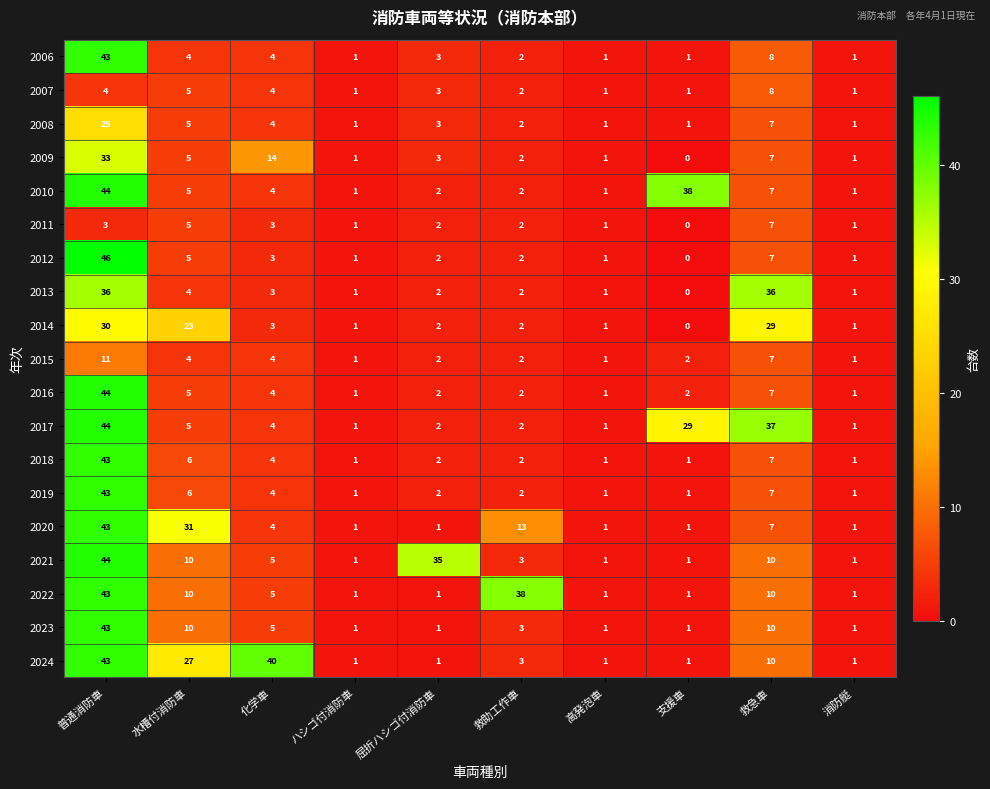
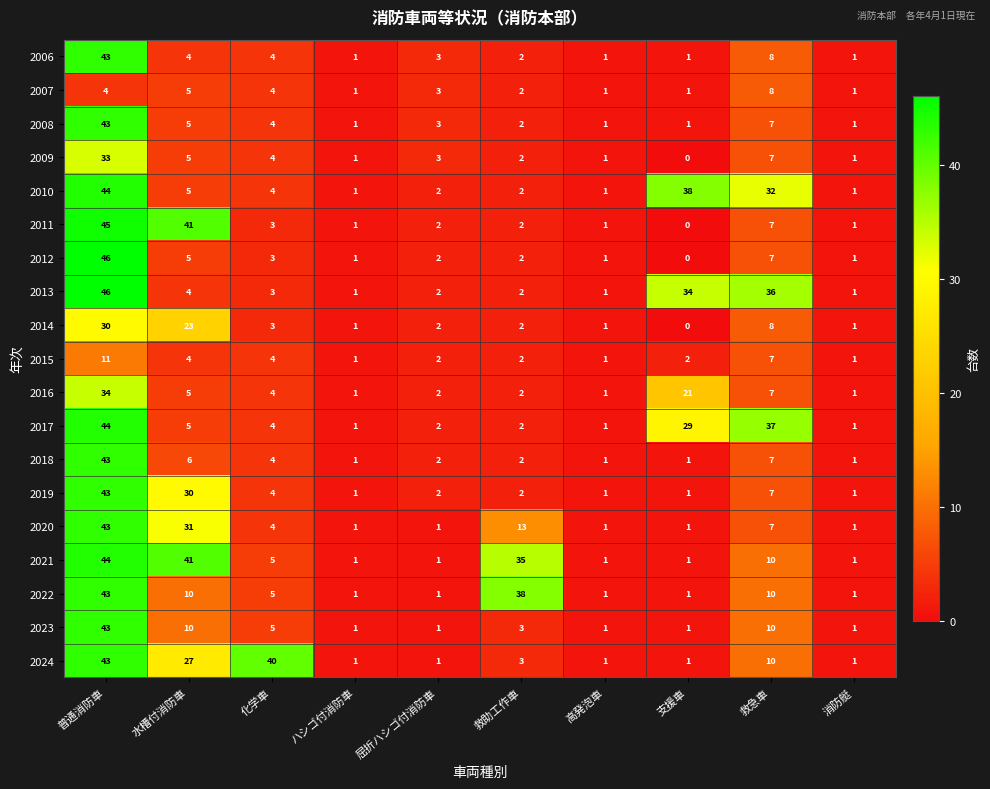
  {
    "2006": {
      "普通消防車": 43,
      "水槽付消防車": 4,
      "化学車": 4,
      "ハシゴ付消防車": 1,
      "屈折ハシゴ付消防車": 3,
      "救助工作車": 2,
      "高発泡車": 1,
      "支援車": 1,
      "救急車": 8,
      "消防艇": 1
    },
    "2007": {
      "普通消防車": 4,
      "水槽付消防車": 5,
      "化学車": 4,
      "ハシゴ付消防車": 1,
      "屈折ハシゴ付消防車": 3,
      "救助工作車": 2,
      "高発泡車": 1,
      "支援車": 1,
      "救急車": 8,
      "消防艇": 1
    },
    "2008": {
-     "普通消防車": 25,
+     "普通消防車": 43,
      "水槽付消防車": 5,
      "化学車": 4,
      "ハシゴ付消防車": 1,
      "屈折ハシゴ付消防車": 3,
      "救助工作車": 2,
      "高発泡車": 1,
      "支援車": 1,
      "救急車": 7,
      "消防艇": 1
    },
    "2009": {
      "普通消防車": 33,
      "水槽付消防車": 5,
-     "化学車": 14,
+     "化学車": 4,
      "ハシゴ付消防車": 1,
      "屈折ハシゴ付消防車": 3,
      "救助工作車": 2,
      "高発泡車": 1,
      "支援車": 0,
      "救急車": 7,
      "消防艇": 1
    },
    "2010": {
      "普通消防車": 44,
      "水槽付消防車": 5,
      "化学車": 4,
      "ハシゴ付消防車": 1,
      "屈折ハシゴ付消防車": 2,
      "救助工作車": 2,
      "高発泡車": 1,
      "支援車": 38,
-     "救急車": 7,
+     "救急車": 32,
      "消防艇": 1
    },
    "2011": {
-     "普通消防車": 3,
-     "水槽付消防車": 5,
+     "普通消防車": 45,
+     "水槽付消防車": 41,
      "化学車": 3,
      "ハシゴ付消防車": 1,
      "屈折ハシゴ付消防車": 2,
      "救助工作車": 2,
      "高発泡車": 1,
      "支援車": 0,
      "救急車": 7,
      "消防艇": 1
    },
    "2012": {
      "普通消防車": 46,
      "水槽付消防車": 5,
      "化学車": 3,
      "ハシゴ付消防車": 1,
      "屈折ハシゴ付消防車": 2,
      "救助工作車": 2,
      "高発泡車": 1,
      "支援車": 0,
      "救急車": 7,
      "消防艇": 1
    },
    "2013": {
-     "普通消防車": 36,
+     "普通消防車": 46,
      "水槽付消防車": 4,
      "化学車": 3,
      "ハシゴ付消防車": 1,
      "屈折ハシゴ付消防車": 2,
      "救助工作車": 2,
      "高発泡車": 1,
-     "支援車": 0,
+     "支援車": 34,
      "救急車": 36,
      "消防艇": 1
    },
    "2014": {
      "普通消防車": 30,
      "水槽付消防車": 23,
      "化学車": 3,
      "ハシゴ付消防車": 1,
      "屈折ハシゴ付消防車": 2,
      "救助工作車": 2,
      "高発泡車": 1,
      "支援車": 0,
-     "救急車": 29,
+     "救急車": 8,
      "消防艇": 1
    },
    "2015": {
      "普通消防車": 11,
      "水槽付消防車": 4,
      "化学車": 4,
      "ハシゴ付消防車": 1,
      "屈折ハシゴ付消防車": 2,
      "救助工作車": 2,
      "高発泡車": 1,
      "支援車": 2,
      "救急車": 7,
      "消防艇": 1
    },
    "2016": {
-     "普通消防車": 44,
+     "普通消防車": 34,
      "水槽付消防車": 5,
      "化学車": 4,
      "ハシゴ付消防車": 1,
      "屈折ハシゴ付消防車": 2,
      "救助工作車": 2,
      "高発泡車": 1,
-     "支援車": 2,
+     "支援車": 21,
      "救急車": 7,
      "消防艇": 1
    },
    "2017": {
      "普通消防車": 44,
      "水槽付消防車": 5,
      "化学車": 4,
      "ハシゴ付消防車": 1,
      "屈折ハシゴ付消防車": 2,
      "救助工作車": 2,
      "高発泡車": 1,
      "支援車": 29,
      "救急車": 37,
      "消防艇": 1
    },
    "2018": {
      "普通消防車": 43,
      "水槽付消防車": 6,
      "化学車": 4,
      "ハシゴ付消防車": 1,
      "屈折ハシゴ付消防車": 2,
      "救助工作車": 2,
      "高発泡車": 1,
      "支援車": 1,
      "救急車": 7,
      "消防艇": 1
    },
    "2019": {
      "普通消防車": 43,
-     "水槽付消防車": 6,
+     "水槽付消防車": 30,
      "化学車": 4,
      "ハシゴ付消防車": 1,
      "屈折ハシゴ付消防車": 2,
      "救助工作車": 2,
      "高発泡車": 1,
      "支援車": 1,
      "救急車": 7,
      "消防艇": 1
    },
    "2020": {
      "普通消防車": 43,
      "水槽付消防車": 31,
      "化学車": 4,
      "ハシゴ付消防車": 1,
      "屈折ハシゴ付消防車": 1,
      "救助工作車": 13,
      "高発泡車": 1,
      "支援車": 1,
      "救急車": 7,
      "消防艇": 1
    },
    "2021": {
      "普通消防車": 44,
-     "水槽付消防車": 10,
+     "水槽付消防車": 41,
      "化学車": 5,
      "ハシゴ付消防車": 1,
-     "屈折ハシゴ付消防車": 35,
-     "救助工作車": 3,
+     "屈折ハシゴ付消防車": 1,
+     "救助工作車": 35,
      "高発泡車": 1,
      "支援車": 1,
      "救急車": 10,
      "消防艇": 1
    },
    "2022": {
      "普通消防車": 43,
      "水槽付消防車": 10,
      "化学車": 5,
      "ハシゴ付消防車": 1,
      "屈折ハシゴ付消防車": 1,
      "救助工作車": 38,
      "高発泡車": 1,
      "支援車": 1,
      "救急車": 10,
      "消防艇": 1
    },
    "2023": {
      "普通消防車": 43,
      "水槽付消防車": 10,
      "化学車": 5,
      "ハシゴ付消防車": 1,
      "屈折ハシゴ付消防車": 1,
      "救助工作車": 3,
      "高発泡車": 1,
      "支援車": 1,
      "救急車": 10,
      "消防艇": 1
    },
    "2024": {
      "普通消防車": 43,
      "水槽付消防車": 27,
      "化学車": 40,
      "ハシゴ付消防車": 1,
      "屈折ハシゴ付消防車": 1,
      "救助工作車": 3,
      "高発泡車": 1,
      "支援車": 1,
      "救急車": 10,
      "消防艇": 1
    }
  }
